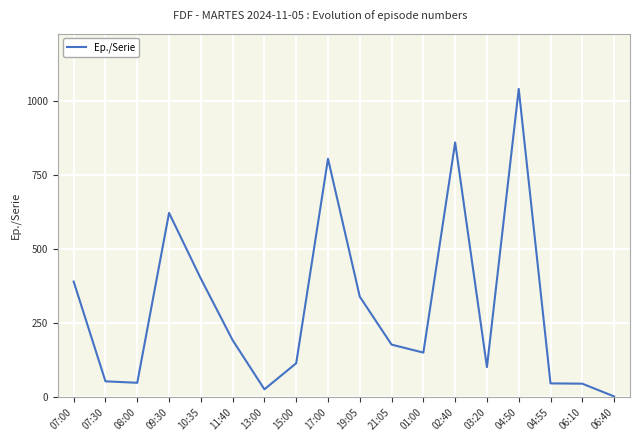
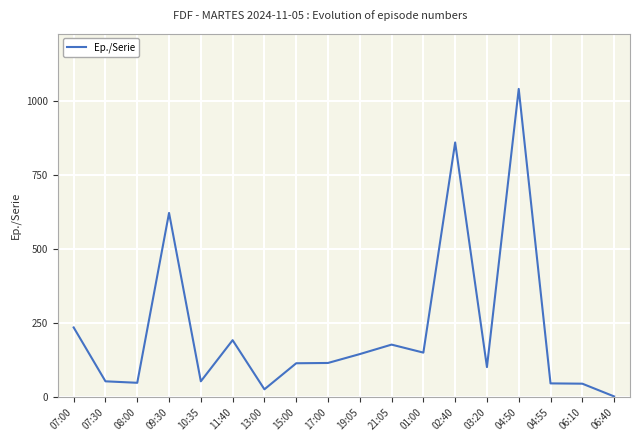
  {
    "Ep./Serie": {
-     "07:00": 390,
+     "07:00": 230,
      "07:30": 50,
      "08:00": 50,
      "09:30": 620,
-     "10:35": 400,
+     "10:35": 50,
      "11:40": 190,
      "13:00": 30,
      "15:00": 110,
-     "17:00": 800,
-     "19:05": 340,
+     "17:00": 110,
+     "19:05": 140,
      "21:05": 180,
      "01:00": 150,
      "02:40": 860,
      "03:20": 100,
      "04:50": 1040,
      "04:55": 50,
      "06:10": 40,
      "06:40": 0
    }
  }
